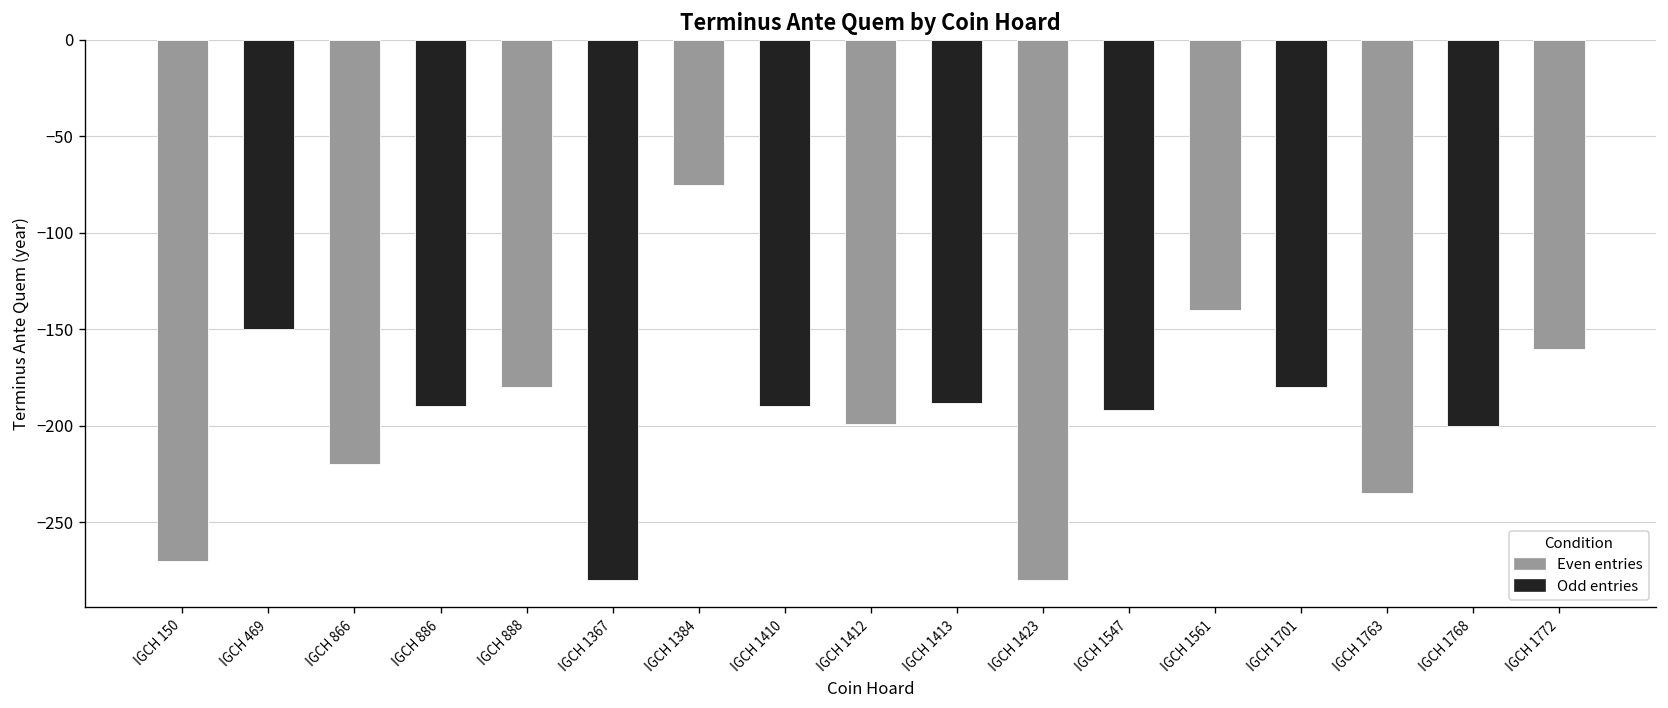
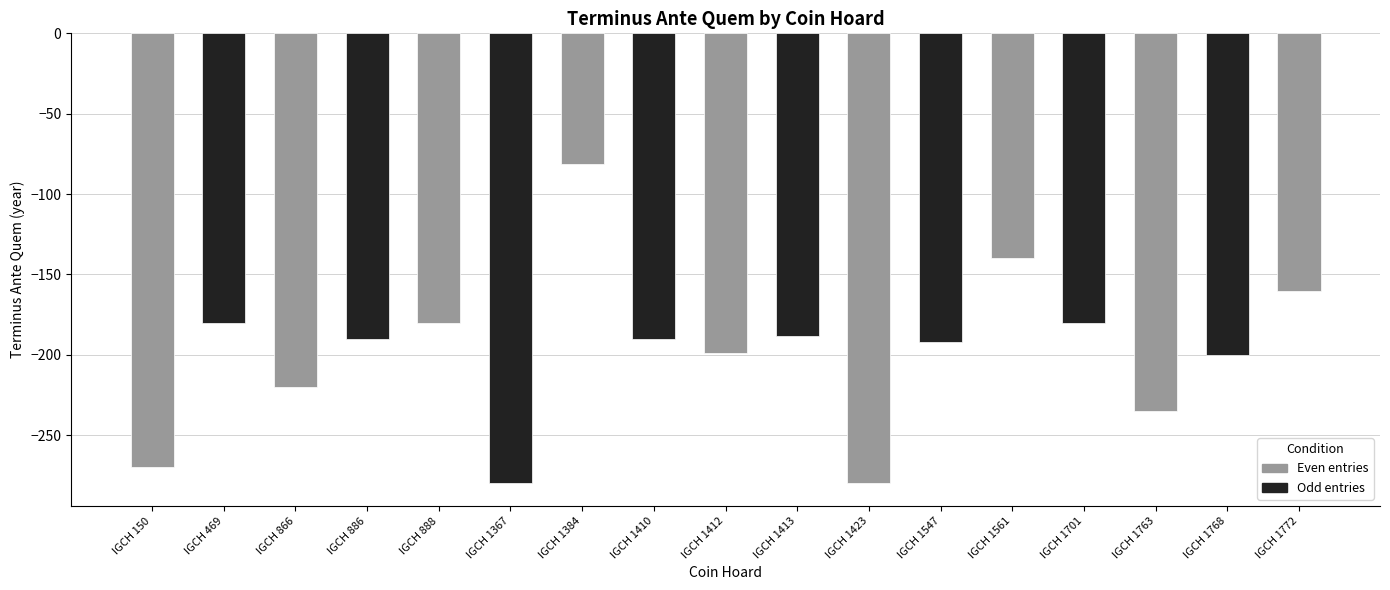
  {
    "Even entries": {
      "IGCH 150": -270,
      "IGCH 866": -220,
      "IGCH 888": -180,
-     "IGCH 1384": -75,
+     "IGCH 1384": -81,
      "IGCH 1412": -199,
      "IGCH 1423": -280,
      "IGCH 1561": -140,
      "IGCH 1763": -235,
      "IGCH 1772": -160
    },
    "Odd entries": {
-     "IGCH 469": -150,
+     "IGCH 469": -180,
      "IGCH 886": -190,
      "IGCH 1367": -280,
      "IGCH 1410": -190,
      "IGCH 1413": -188,
      "IGCH 1547": -192,
      "IGCH 1701": -180,
      "IGCH 1768": -200
    }
  }
